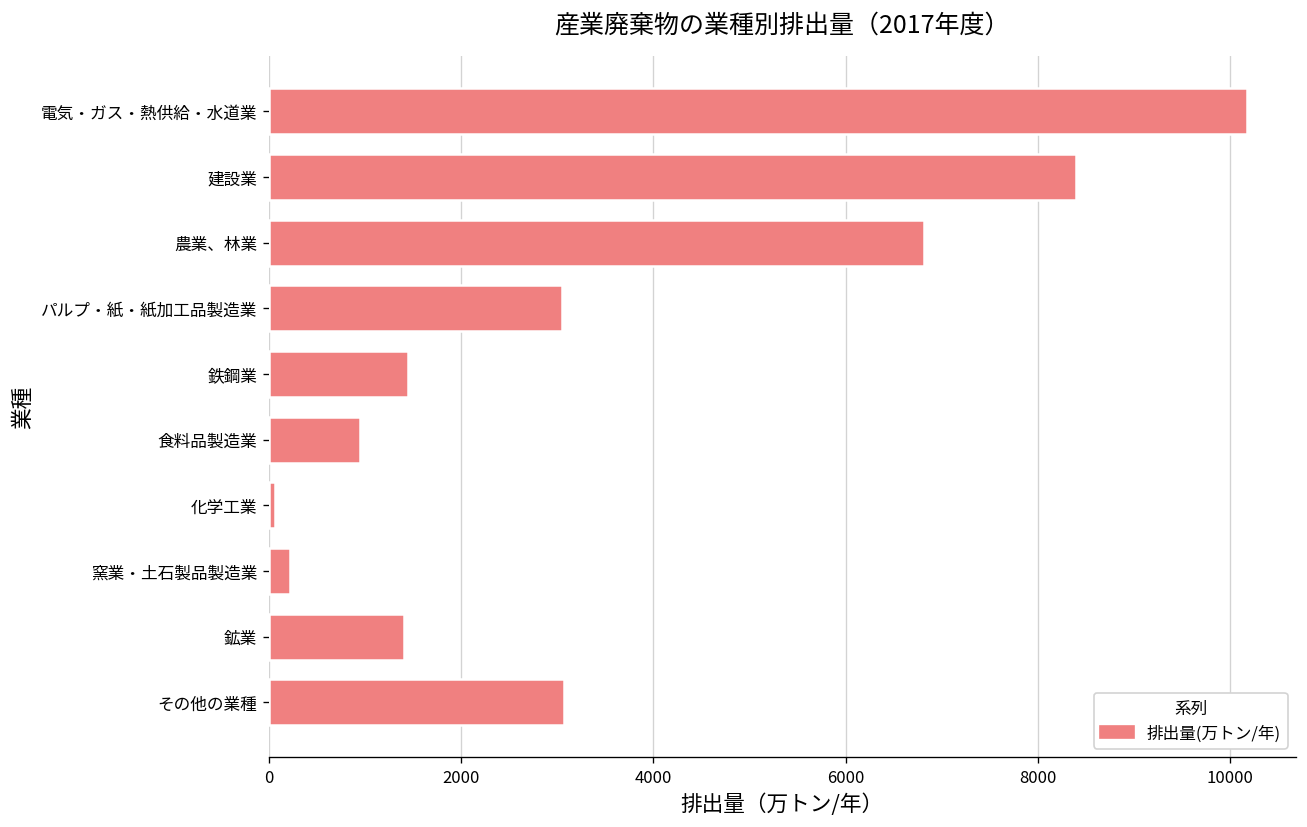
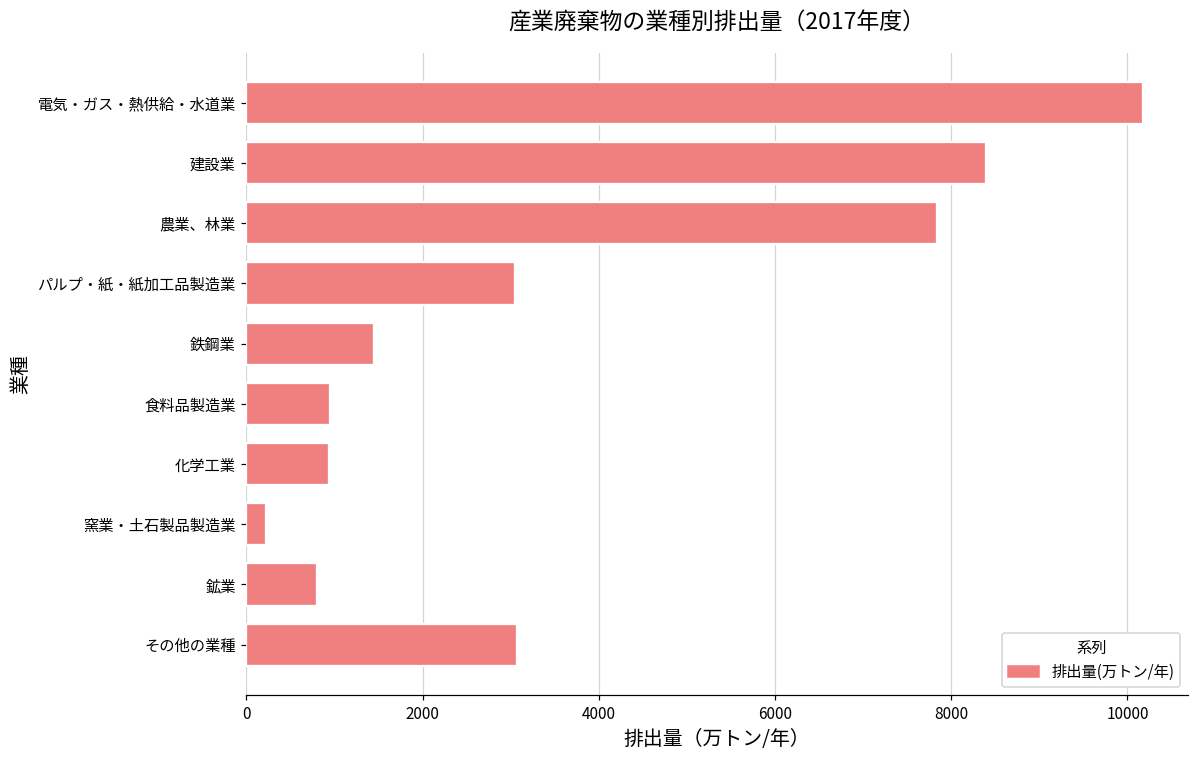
  {
    "電気・ガス・熱供給・水道業": 10200,
    "建設業": 8400,
-   "農業、林業": 6800,
+   "農業、林業": 7800,
    "パルプ・紙・紙加工品製造業": 3100,
    "鉄鋼業": 1500,
    "食料品製造業": 900,
-   "化学工業": 100,
+   "化学工業": 900,
    "窯業・土石製品製造業": 200,
-   "鉱業": 1400,
+   "鉱業": 800,
    "その他の業種": 3100
  }
